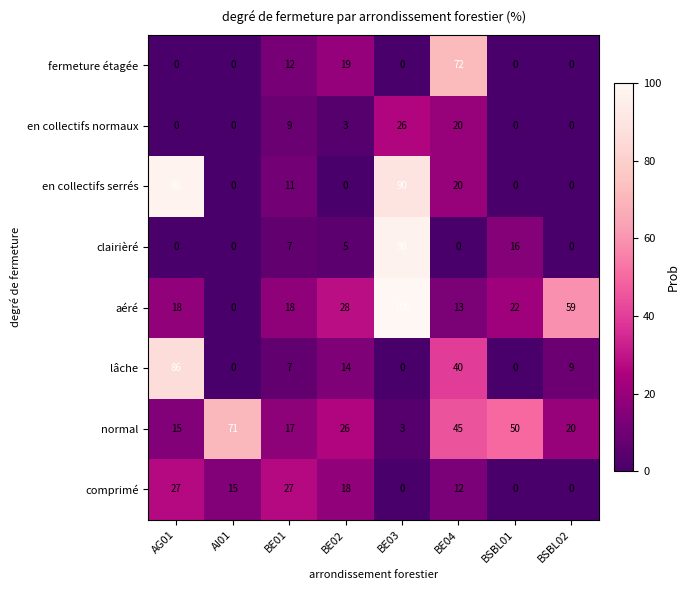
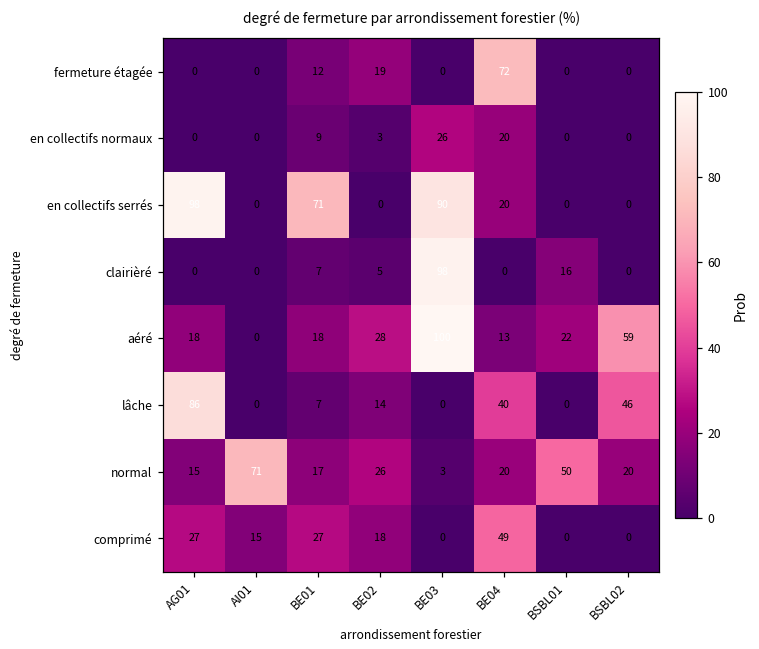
  {
    "fermeture étagée": {
      "AG01": 0,
      "AI01": 0,
      "BE01": 12,
      "BE02": 19,
      "BE03": 0,
      "BE04": 72,
      "BSBL01": 0,
      "BSBL02": 0
    },
    "en collectifs normaux": {
      "AG01": 0,
      "AI01": 0,
      "BE01": 9,
      "BE02": 3,
      "BE03": 26,
      "BE04": 20,
      "BSBL01": 0,
      "BSBL02": 0
    },
    "en collectifs serrés": {
      "AI01": 0,
-     "BE01": 11,
+     "BE01": 71,
      "BE02": 0,
      "BE04": 20,
      "BSBL01": 0,
      "BSBL02": 0
    },
    "clairièré": {
      "AG01": 0,
      "AI01": 0,
      "BE01": 7,
      "BE02": 5,
      "BE04": 0,
      "BSBL01": 16,
      "BSBL02": 0
    },
    "aéré": {
      "AG01": 18,
      "AI01": 0,
      "BE01": 18,
      "BE02": 28,
      "BE04": 13,
      "BSBL01": 22,
      "BSBL02": 59
    },
    "lâche": {
      "AI01": 0,
      "BE01": 7,
      "BE02": 14,
      "BE03": 0,
      "BE04": 40,
      "BSBL01": 0,
-     "BSBL02": 9
+     "BSBL02": 46
    },
    "normal": {
      "AG01": 15,
      "AI01": 71,
      "BE01": 17,
      "BE02": 26,
      "BE03": 3,
-     "BE04": 45,
+     "BE04": 20,
      "BSBL01": 50,
      "BSBL02": 20
    },
    "comprimé": {
      "AG01": 27,
      "AI01": 15,
      "BE01": 27,
      "BE02": 18,
      "BE03": 0,
-     "BE04": 12,
+     "BE04": 49,
      "BSBL01": 0,
      "BSBL02": 0
    }
  }
